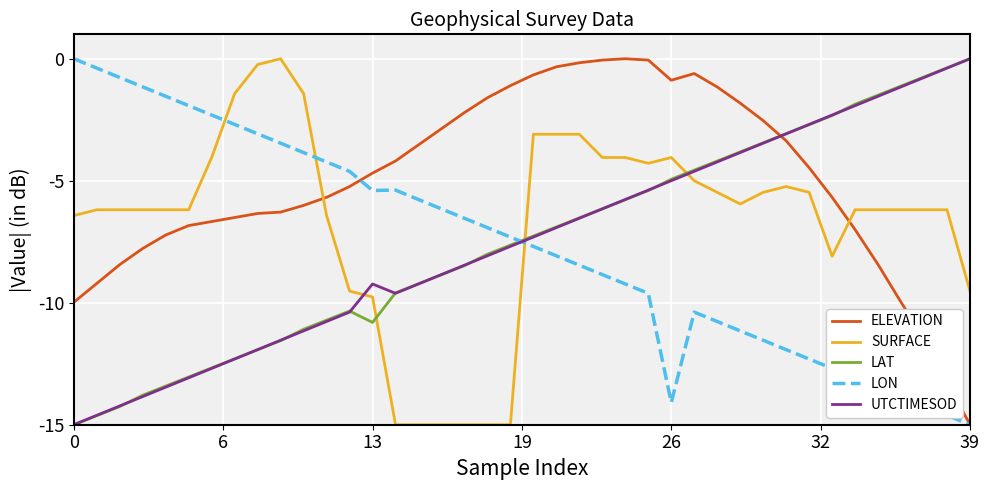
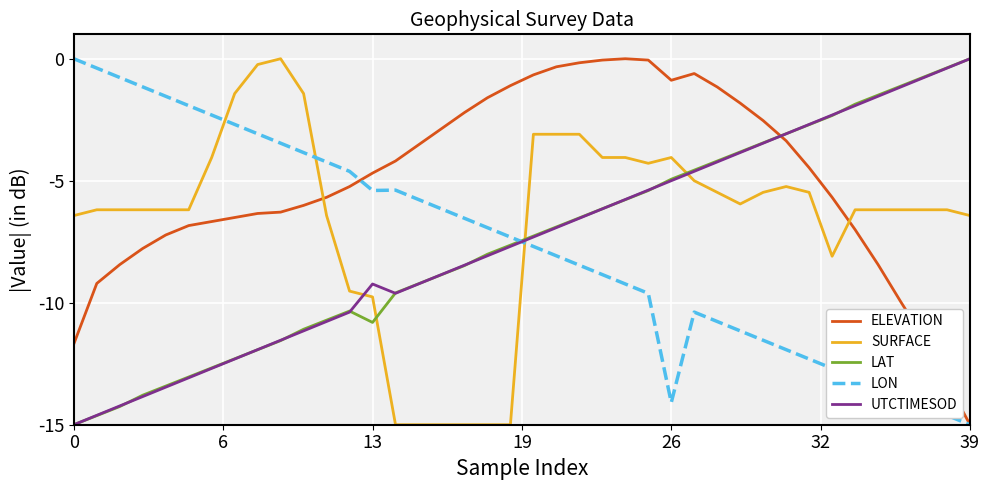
  {
    "ELEVATION": {
-     "0": -10.0,
+     "0": -11.7,
      "13": -4.7,
      "26": -0.9
    },
    "SURFACE": {
      "0": -6.4,
      "13": -9.8,
      "26": -4.0,
-     "39": -9.5
+     "39": -6.4
    },
    "LAT": {
      "13": -10.8
    },
    "LON": {
      "0": 0.0,
      "13": -5.4,
      "26": -14.1
    },
    "UTCTIMESOD": {
      "13": -9.2
    }
  }
